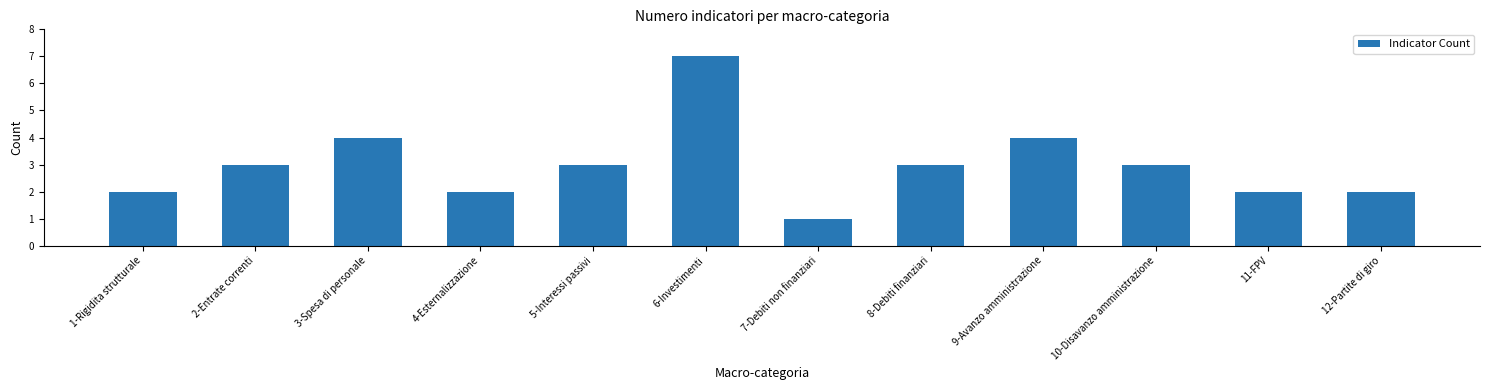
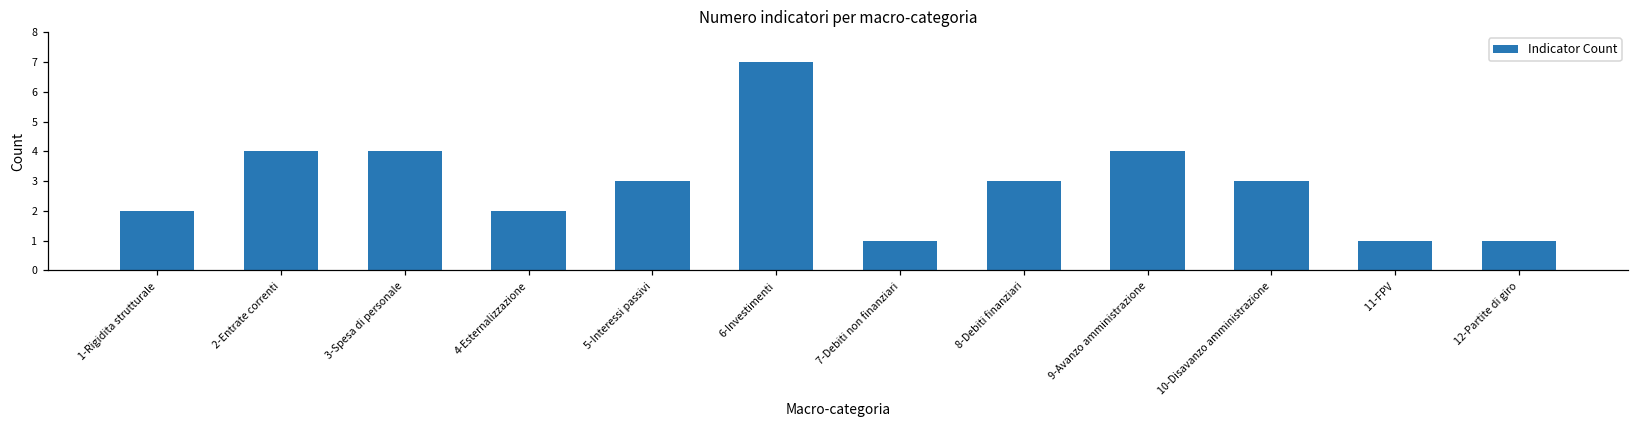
  {
    "1-Rigidita strutturale": 2,
-   "2-Entrate correnti": 3,
+   "2-Entrate correnti": 4,
    "3-Spesa di personale": 4,
    "4-Esternalizzazione": 2,
    "5-Interessi passivi": 3,
    "6-Investimenti": 7,
    "7-Debiti non finanziari": 1,
    "8-Debiti finanziari": 3,
    "9-Avanzo amministrazione": 4,
    "10-Disavanzo amministrazione": 3,
-   "11-FPV": 2,
-   "12-Partite di giro": 2
+   "11-FPV": 1,
+   "12-Partite di giro": 1
  }
